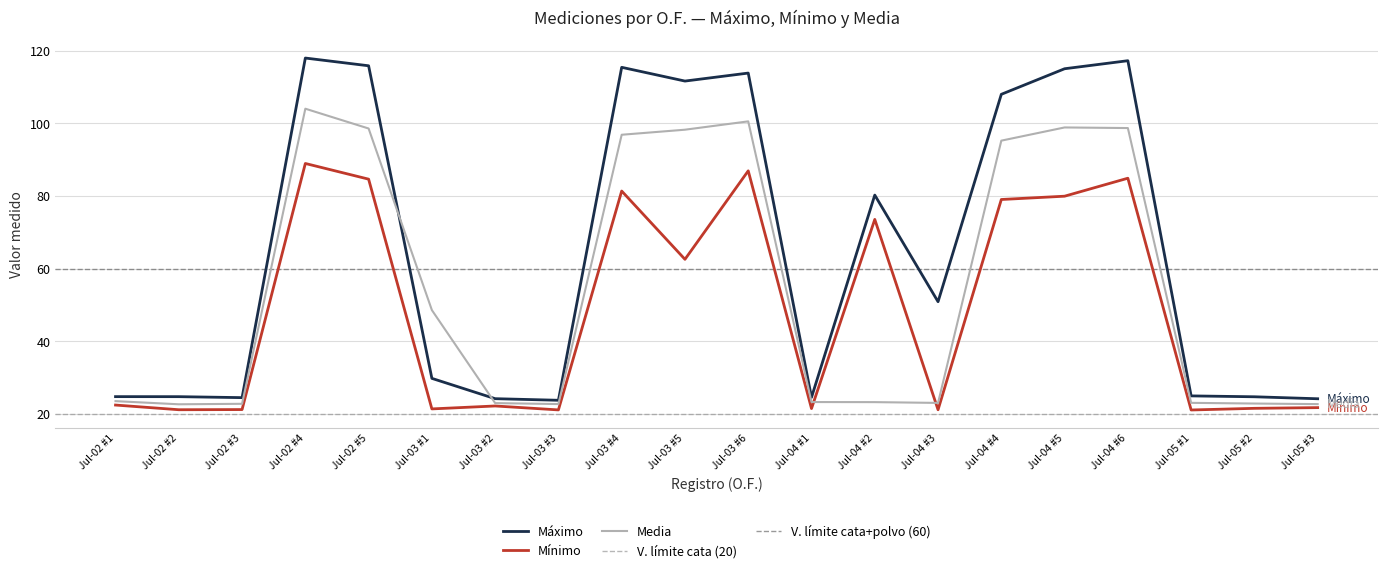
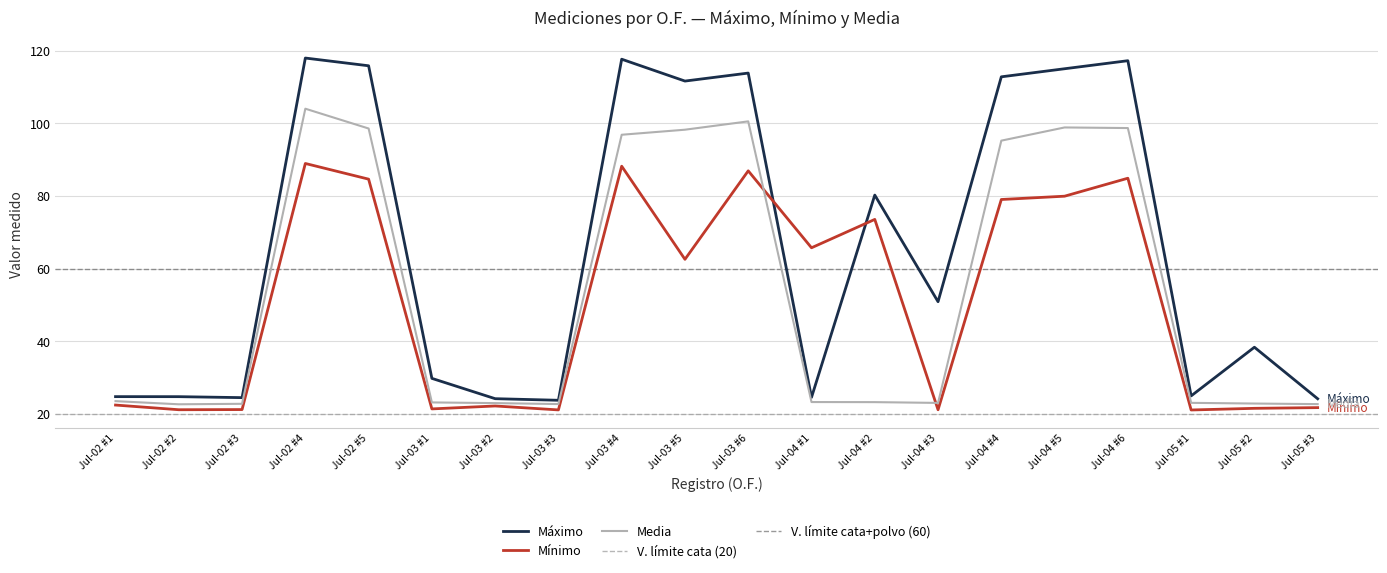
  {
    "Máximo": {
      "Jul-02 #1": 25,
      "Jul-02 #2": 25,
      "Jul-02 #3": 24,
      "Jul-02 #4": 118,
      "Jul-02 #5": 116,
      "Jul-03 #1": 30,
      "Jul-03 #2": 24,
      "Jul-03 #3": 24,
-     "Jul-03 #4": 115,
+     "Jul-03 #4": 118,
      "Jul-03 #5": 112,
      "Jul-03 #6": 114,
      "Jul-04 #1": 24,
      "Jul-04 #2": 80,
      "Jul-04 #3": 51,
-     "Jul-04 #4": 108,
+     "Jul-04 #4": 113,
      "Jul-04 #5": 115,
      "Jul-04 #6": 117,
      "Jul-05 #1": 25,
-     "Jul-05 #2": 25,
+     "Jul-05 #2": 38,
      "Jul-05 #3": 24
    },
    "Mínimo": {
      "Jul-02 #1": 22,
      "Jul-02 #2": 21,
      "Jul-02 #3": 21,
      "Jul-02 #4": 89,
      "Jul-02 #5": 85,
      "Jul-03 #1": 21,
      "Jul-03 #2": 22,
      "Jul-03 #3": 21,
-     "Jul-03 #4": 81,
+     "Jul-03 #4": 88,
      "Jul-03 #5": 63,
      "Jul-03 #6": 87,
-     "Jul-04 #1": 21,
+     "Jul-04 #1": 66,
      "Jul-04 #2": 74,
      "Jul-04 #3": 21,
      "Jul-04 #4": 79,
      "Jul-04 #5": 80,
      "Jul-04 #6": 85,
      "Jul-05 #1": 21,
      "Jul-05 #2": 21,
      "Jul-05 #3": 22
    },
    "Media": {
      "Jul-02 #1": 23,
      "Jul-02 #2": 23,
      "Jul-02 #3": 23,
      "Jul-02 #4": 104,
      "Jul-02 #5": 99,
-     "Jul-03 #1": 49,
+     "Jul-03 #1": 23,
      "Jul-03 #2": 23,
      "Jul-03 #3": 23,
      "Jul-03 #4": 97,
      "Jul-03 #5": 98,
      "Jul-03 #6": 101,
      "Jul-04 #1": 23,
      "Jul-04 #2": 23,
      "Jul-04 #3": 23,
      "Jul-04 #4": 95,
      "Jul-04 #5": 99,
      "Jul-04 #6": 99,
      "Jul-05 #1": 23,
      "Jul-05 #2": 23,
      "Jul-05 #3": 23
    }
  }
